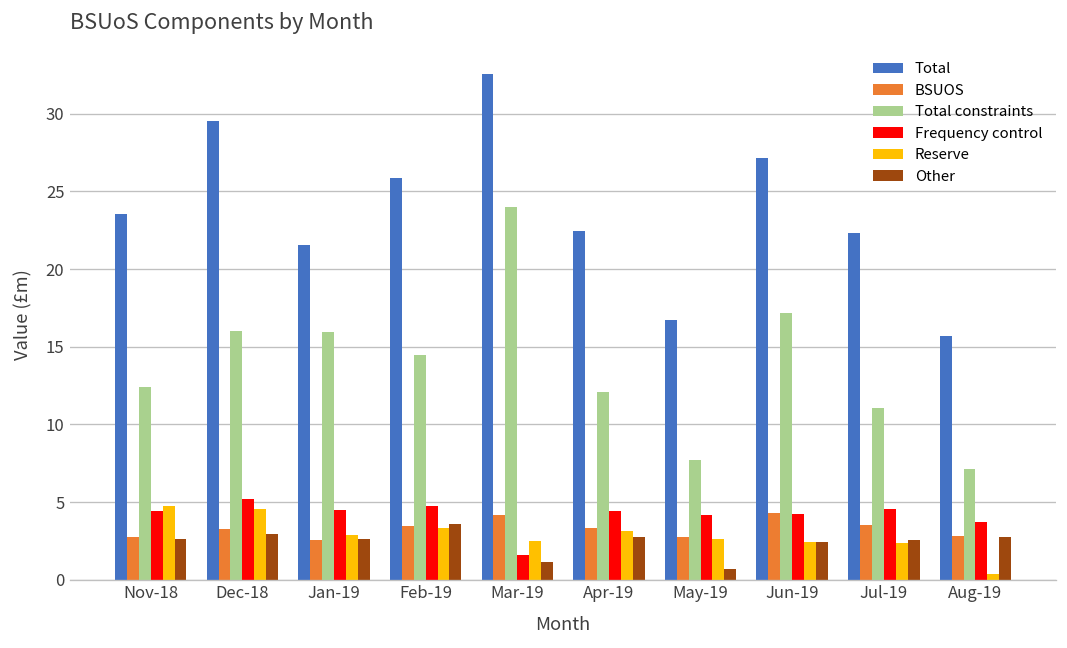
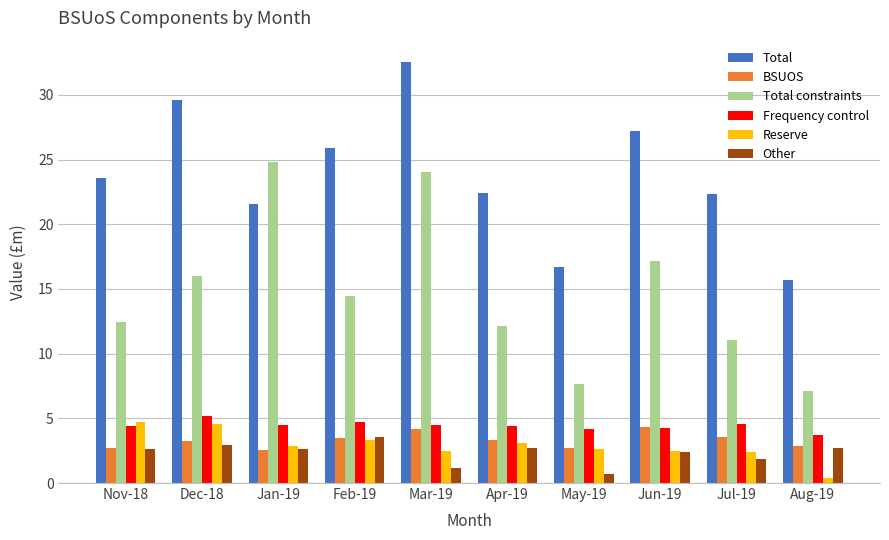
  {
    "Total": {
      "Nov-18": 23.6,
      "Dec-18": 29.6,
      "Jan-19": 21.5,
      "Feb-19": 25.9,
      "Mar-19": 32.6,
      "Apr-19": 22.5,
      "May-19": 16.7,
      "Jun-19": 27.2,
      "Jul-19": 22.3,
      "Aug-19": 15.7
    },
    "BSUOS": {
      "Nov-18": 2.7,
      "Dec-18": 3.2,
      "Jan-19": 2.5,
      "Feb-19": 3.5,
      "Mar-19": 4.2,
      "Apr-19": 3.3,
      "May-19": 2.7,
      "Jun-19": 4.3,
      "Jul-19": 3.5,
      "Aug-19": 2.8
    },
    "Total constraints": {
      "Nov-18": 12.4,
      "Dec-18": 16.0,
-     "Jan-19": 15.9,
+     "Jan-19": 24.8,
      "Feb-19": 14.5,
      "Mar-19": 24.0,
      "Apr-19": 12.1,
      "May-19": 7.7,
      "Jun-19": 17.2,
      "Jul-19": 11.1,
      "Aug-19": 7.1
    },
    "Frequency control": {
      "Nov-18": 4.4,
      "Dec-18": 5.2,
      "Jan-19": 4.5,
      "Feb-19": 4.8,
-     "Mar-19": 1.6,
+     "Mar-19": 4.5,
      "Apr-19": 4.4,
      "May-19": 4.2,
      "Jun-19": 4.2,
      "Jul-19": 4.6,
      "Aug-19": 3.7
    },
    "Reserve": {
      "Nov-18": 4.7,
      "Dec-18": 4.6,
      "Jan-19": 2.8,
      "Feb-19": 3.3,
      "Mar-19": 2.5,
      "Apr-19": 3.1,
      "May-19": 2.6,
      "Jun-19": 2.4,
      "Jul-19": 2.4,
      "Aug-19": 0.4
    },
    "Other": {
      "Nov-18": 2.6,
      "Dec-18": 2.9,
      "Jan-19": 2.6,
      "Feb-19": 3.6,
      "Mar-19": 1.2,
      "Apr-19": 2.7,
      "May-19": 0.7,
      "Jun-19": 2.4,
-     "Jul-19": 2.6,
+     "Jul-19": 1.8,
      "Aug-19": 2.7
    }
  }
